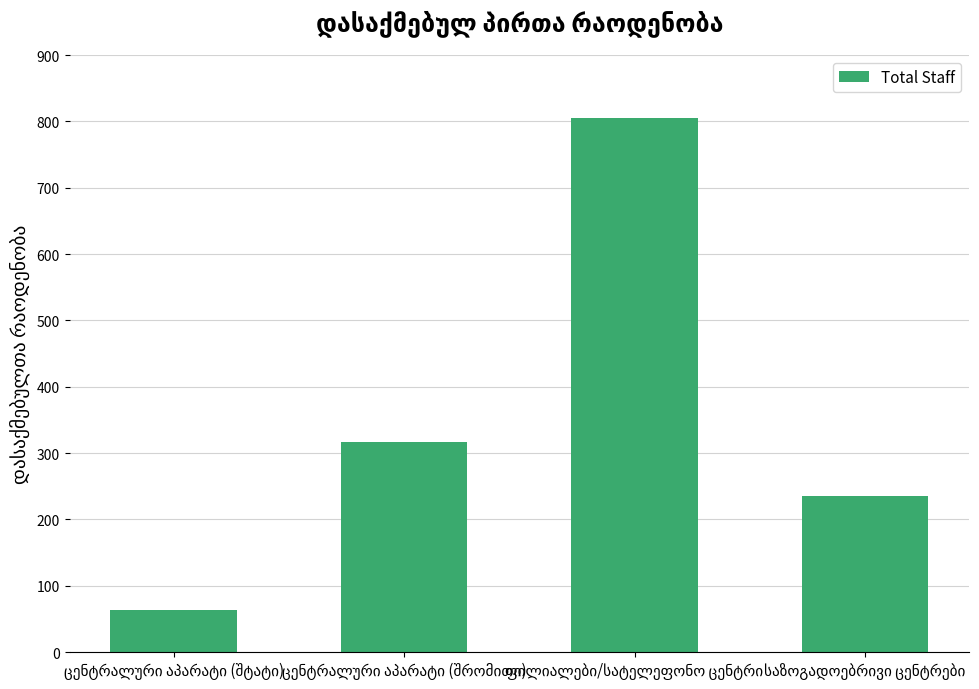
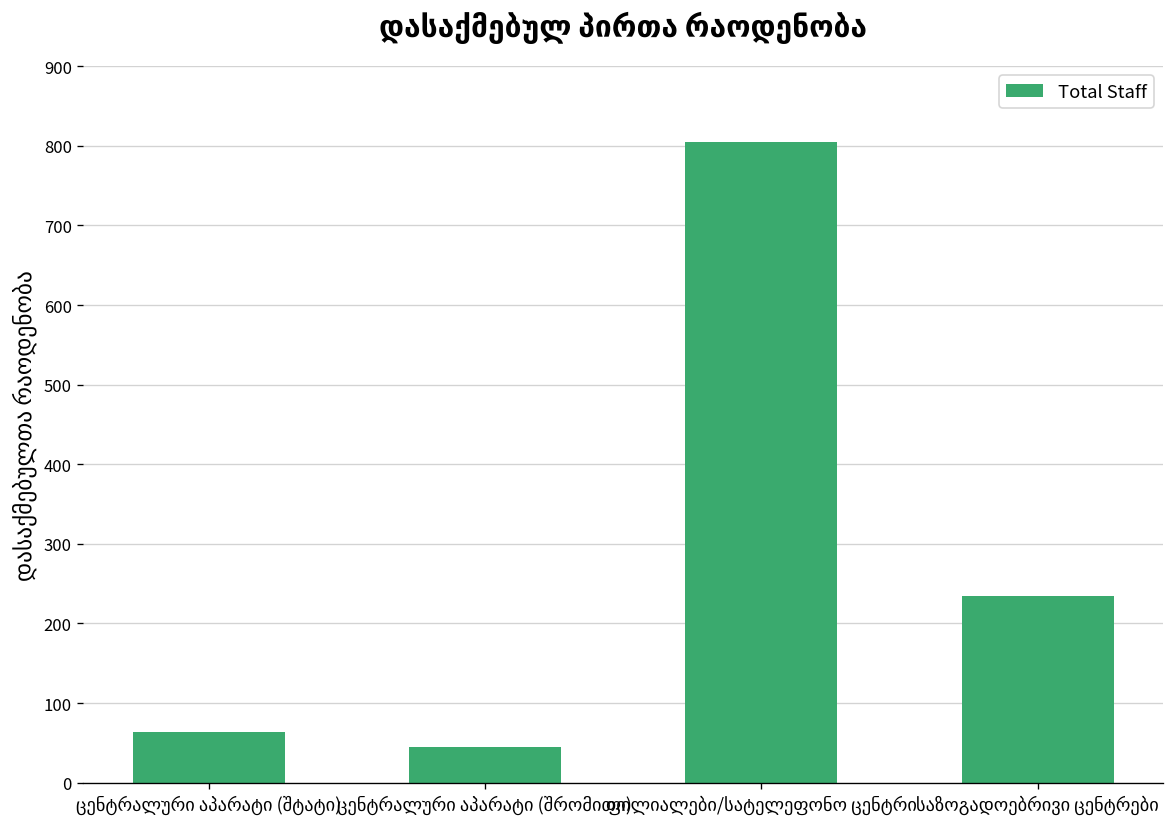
  {
    "ცენტრალური აპარატი (შტატი)": 60,
-   "ცენტრალური აპარატი (შრომითი)": 320,
+   "ცენტრალური აპარატი (შრომითი)": 50,
    "ფილიალები/სატელეფონო ცენტრი": 810,
    "საზოგადოებრივი ცენტრები": 240
  }
